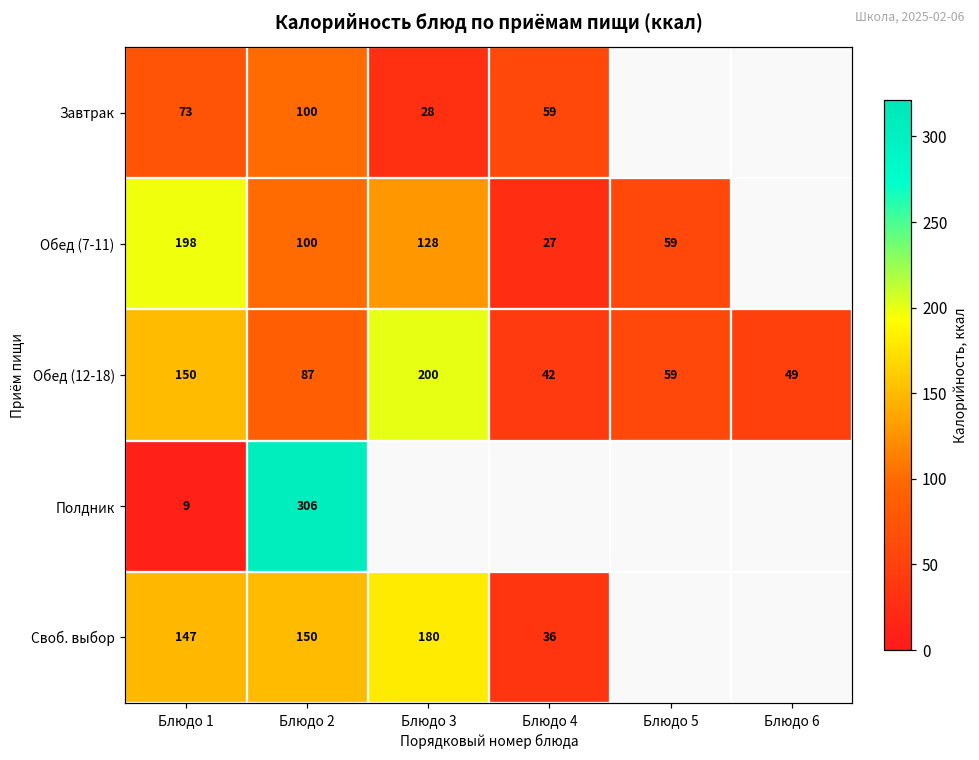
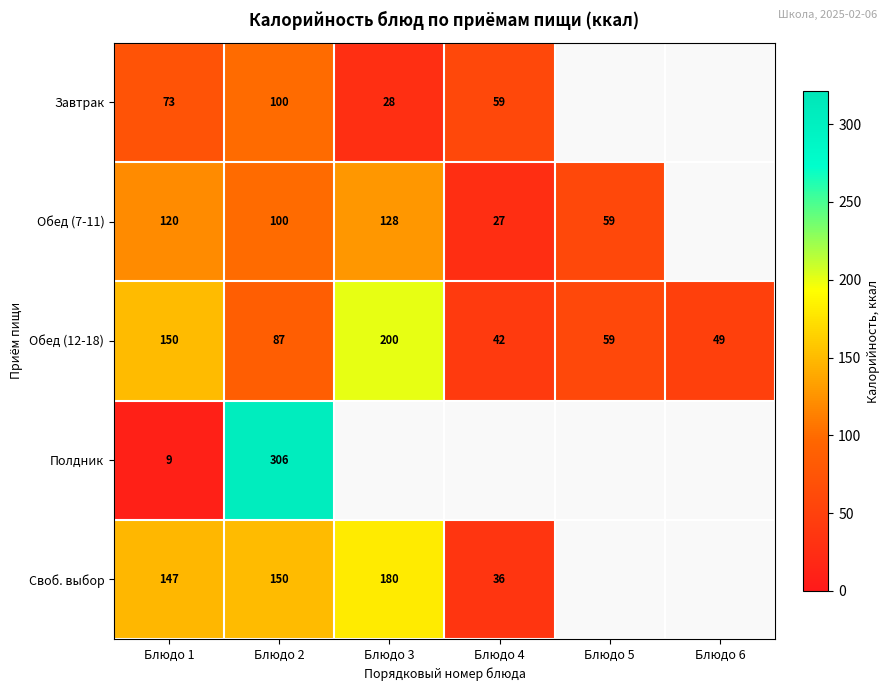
  {
    "Завтрак": {
      "Блюдо 1": 73,
      "Блюдо 2": 100,
      "Блюдо 3": 28,
      "Блюдо 4": 59
    },
    "Обед (7-11)": {
-     "Блюдо 1": 198,
+     "Блюдо 1": 120,
      "Блюдо 2": 100,
      "Блюдо 3": 128,
      "Блюдо 4": 27,
      "Блюдо 5": 59
    },
    "Обед (12-18)": {
      "Блюдо 1": 150,
      "Блюдо 2": 87,
      "Блюдо 3": 200,
      "Блюдо 4": 42,
      "Блюдо 5": 59,
      "Блюдо 6": 49
    },
    "Полдник": {
      "Блюдо 1": 9,
      "Блюдо 2": 306
    },
    "Своб. выбор": {
      "Блюдо 1": 147,
      "Блюдо 2": 150,
      "Блюдо 3": 180,
      "Блюдо 4": 36
    }
  }
